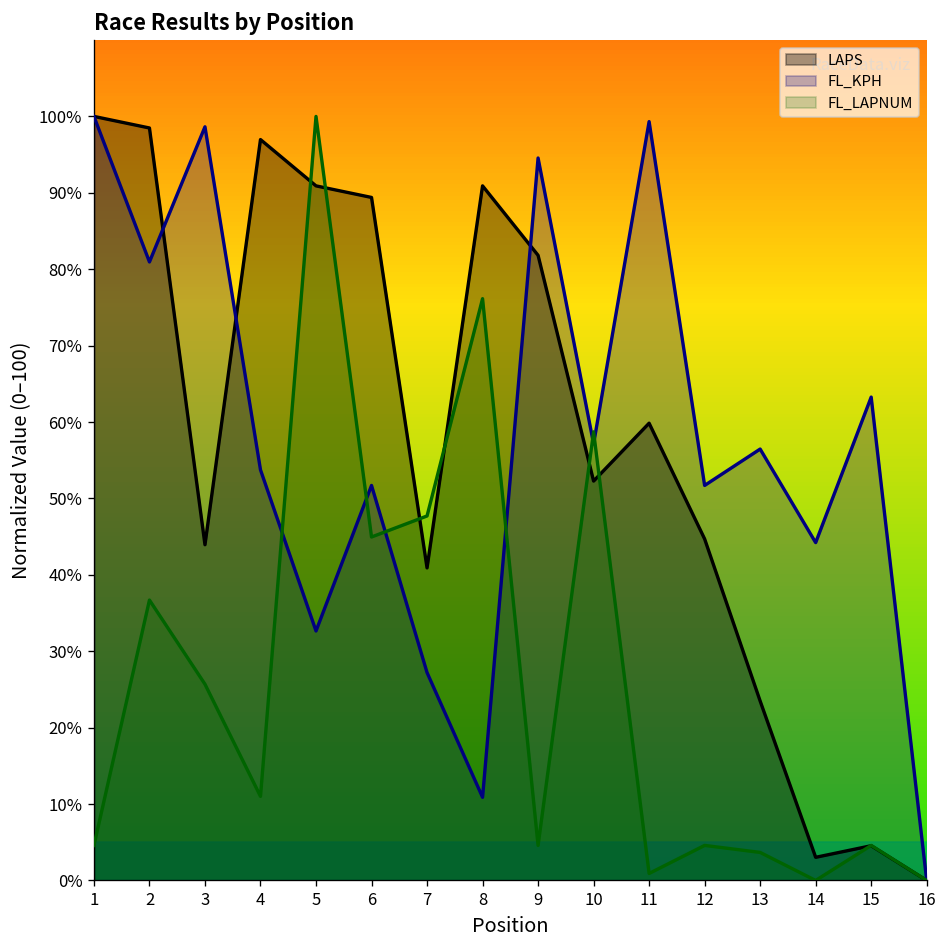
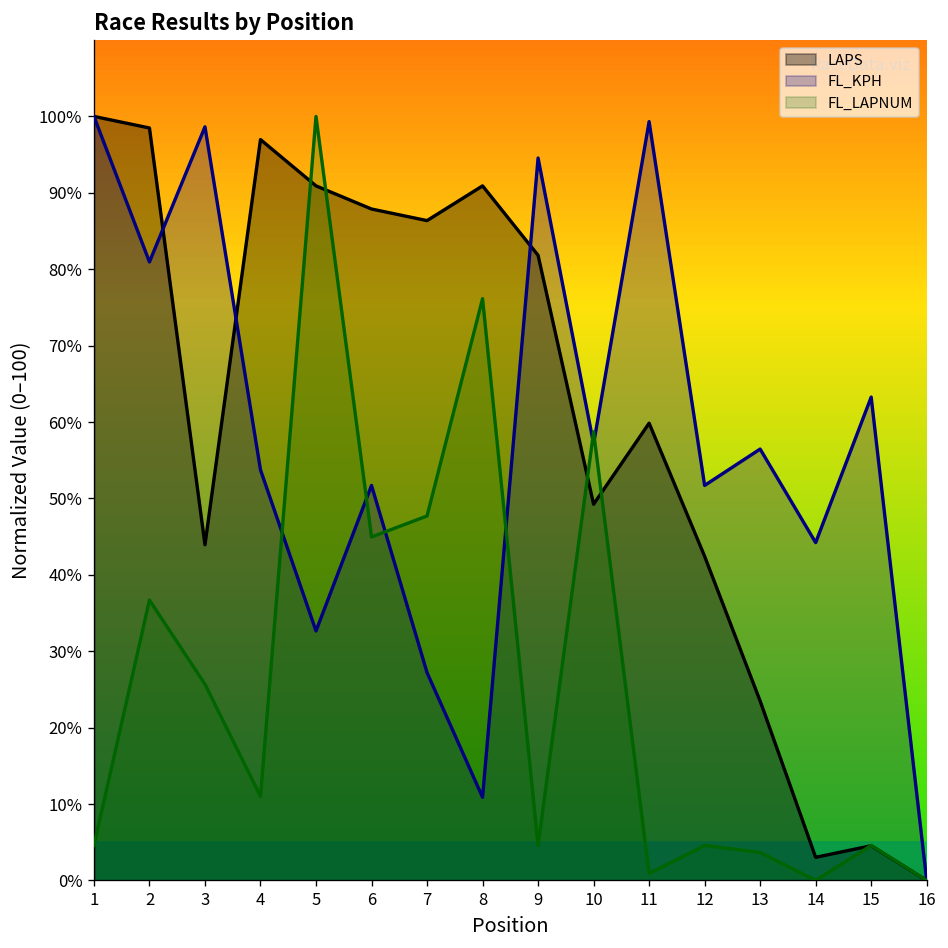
  {
    "LAPS": {
      "2": "98%",
      "3": "44%",
      "4": "97%",
      "5": "91%",
-     "6": "89%",
-     "7": "41%",
+     "6": "88%",
+     "7": "86%",
      "8": "91%",
      "9": "82%",
-     "10": "52%",
+     "10": "49%",
      "11": "60%",
-     "12": "45%",
+     "12": "42%",
      "13": "23%"
    }
  }
